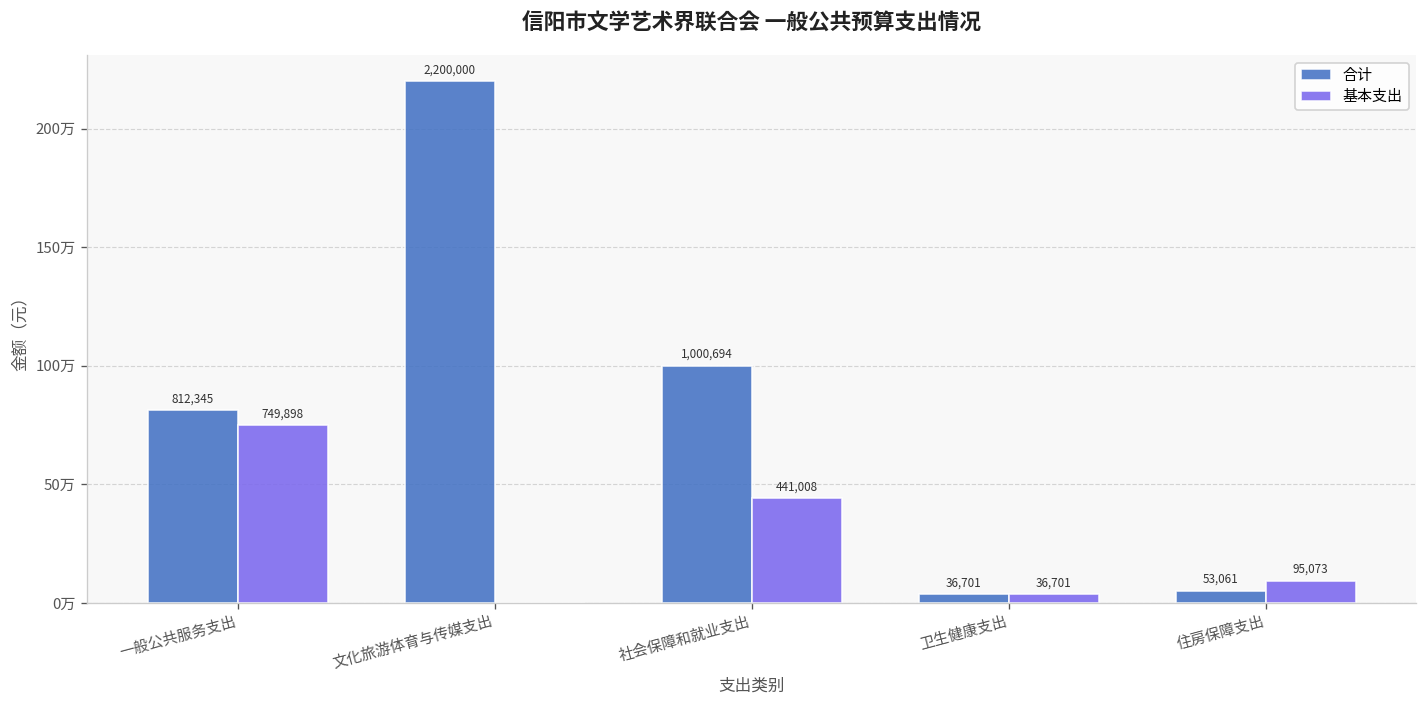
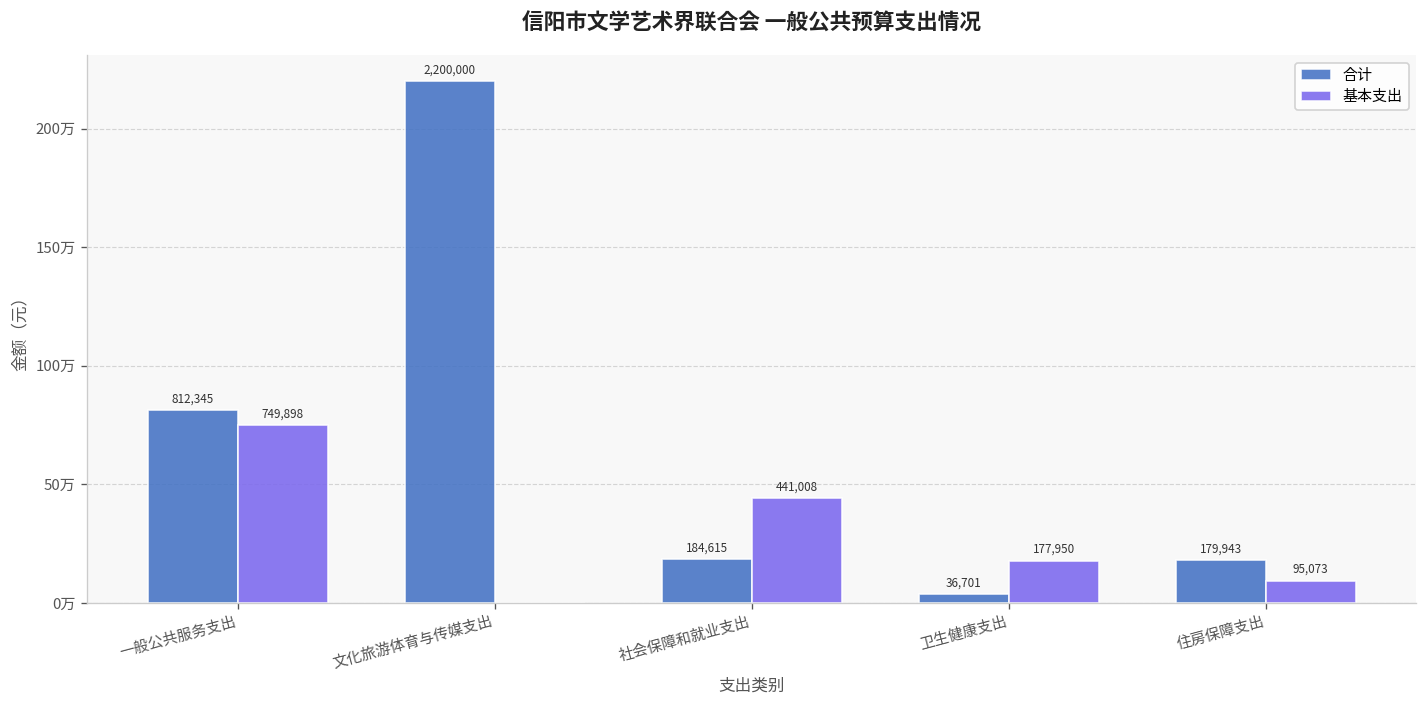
  {
    "合计": {
      "一般公共服务支出": "812,345",
      "文化旅游体育与传媒支出": "2,200,000",
-     "社会保障和就业支出": "1,000,694",
+     "社会保障和就业支出": "184,615",
      "卫生健康支出": "36,701",
-     "住房保障支出": "53,061"
+     "住房保障支出": "179,943"
    },
    "基本支出": {
      "一般公共服务支出": "749,898",
      "社会保障和就业支出": "441,008",
-     "卫生健康支出": "36,701",
+     "卫生健康支出": "177,950",
      "住房保障支出": "95,073"
    }
  }
